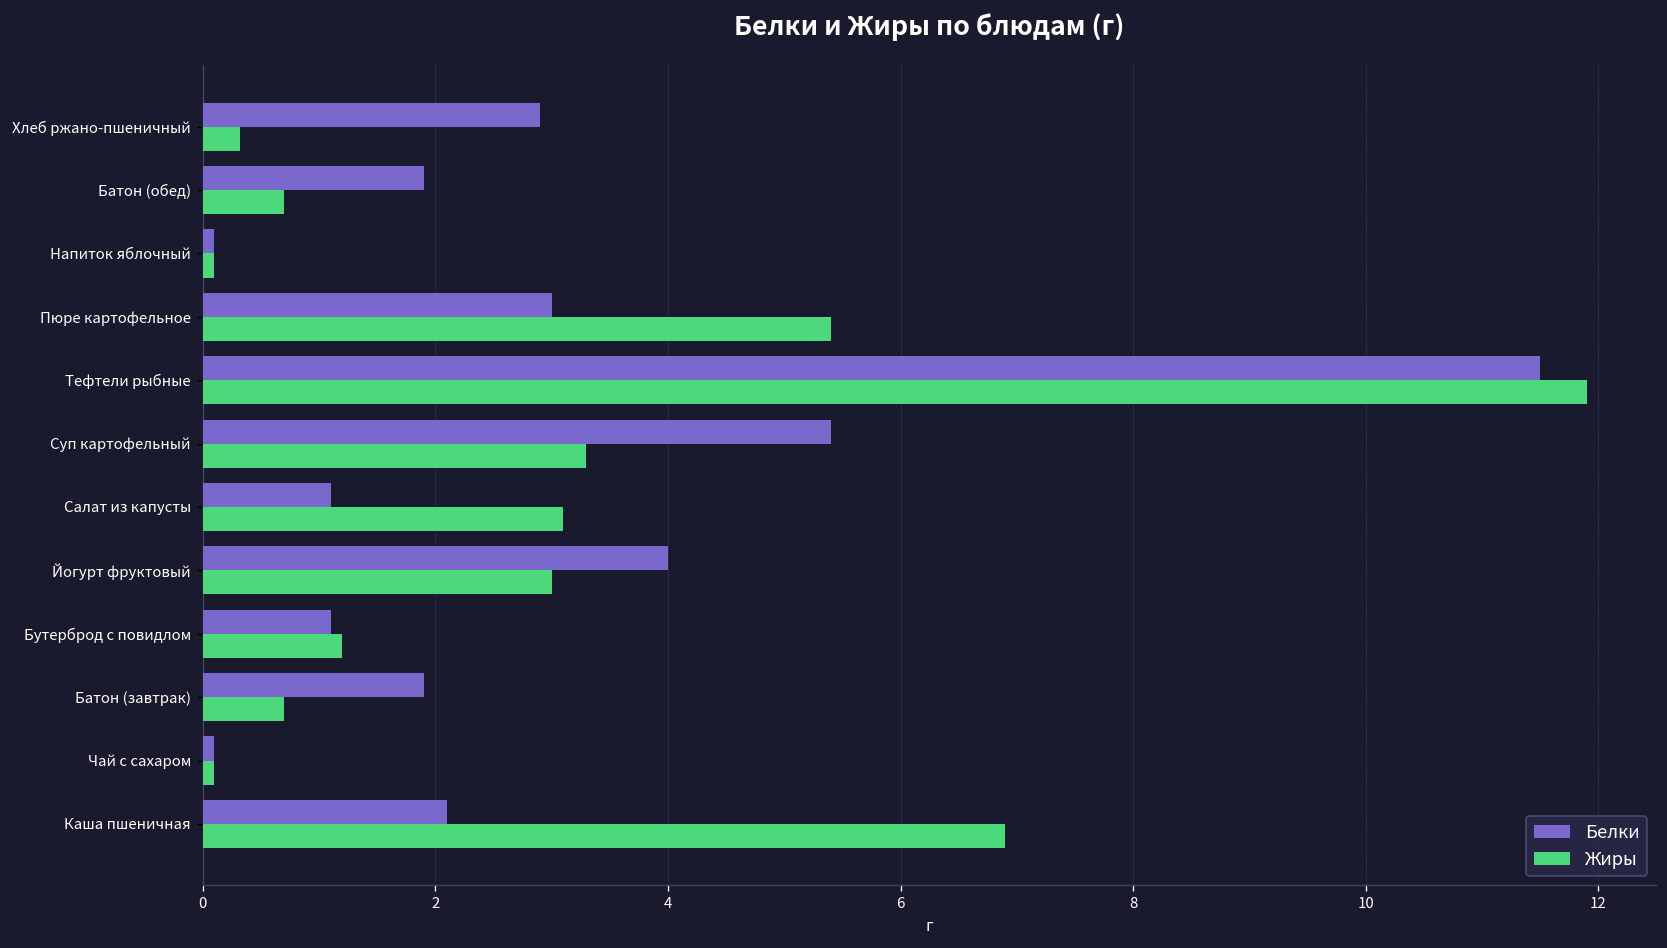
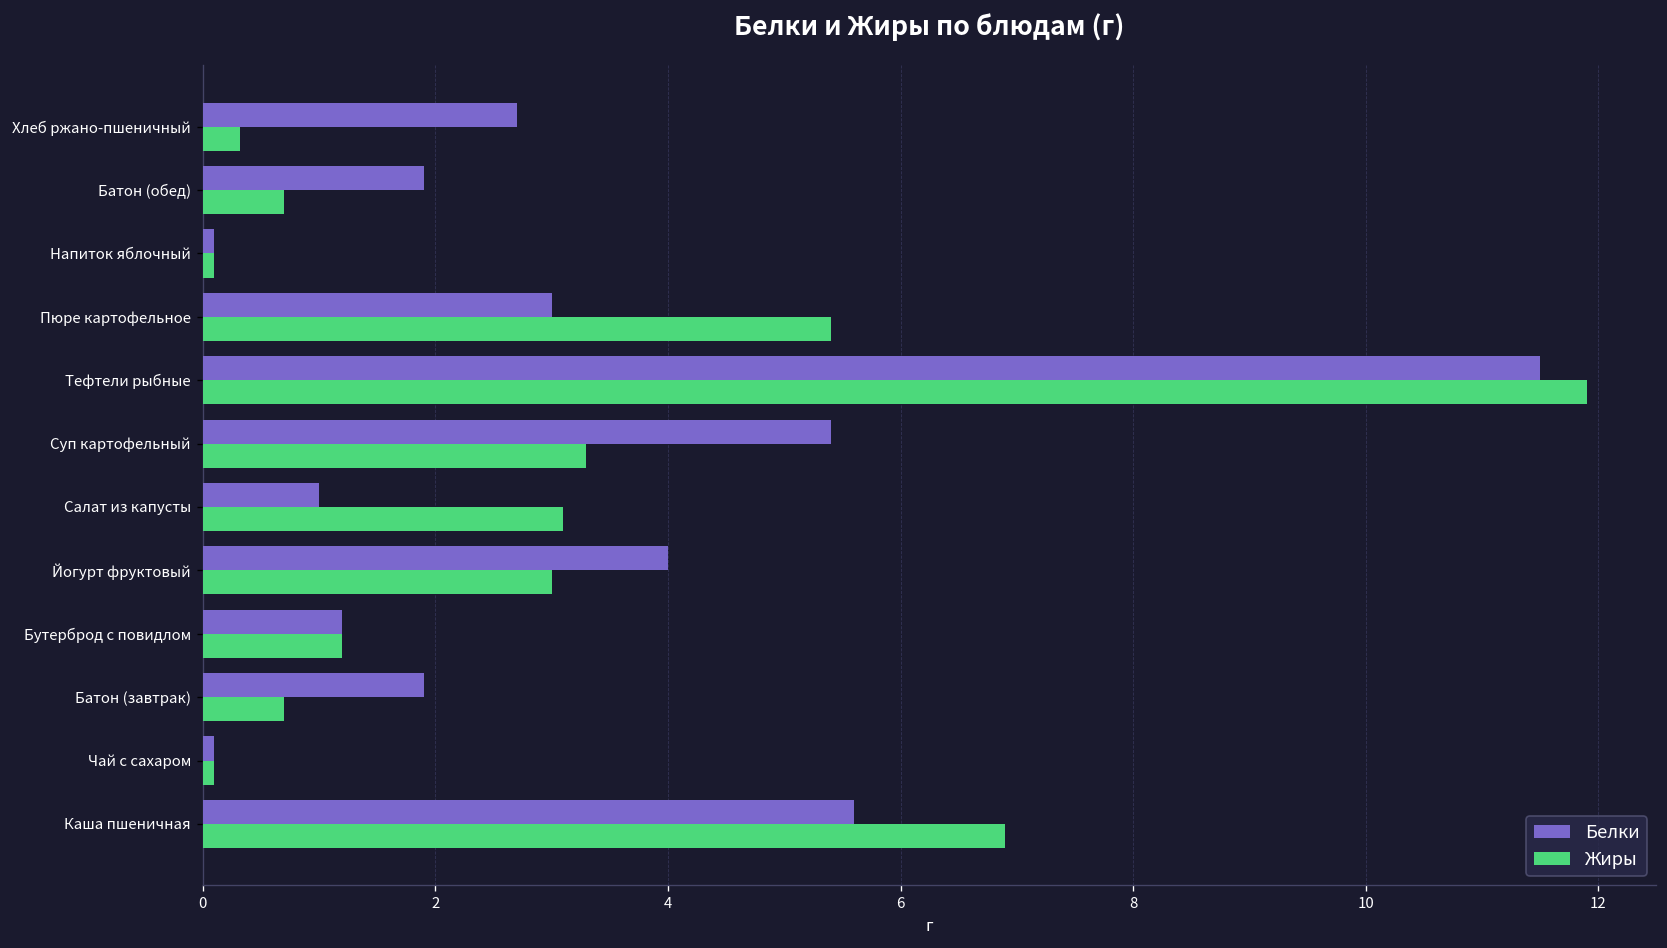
  {
    "Белки": {
-     "Хлеб ржано-пшеничный": 2.9,
+     "Хлеб ржано-пшеничный": 2.7,
      "Батон (обед)": 1.9,
      "Напиток яблочный": 0.1,
      "Пюре картофельное": 3.0,
      "Тефтели рыбные": 11.5,
      "Суп картофельный": 5.4,
-     "Салат из капусты": 1.1,
+     "Салат из капусты": 1.0,
      "Йогурт фруктовый": 4.0,
-     "Бутерброд с повидлом": 1.1,
+     "Бутерброд с повидлом": 1.2,
      "Батон (завтрак)": 1.9,
      "Чай с сахаром": 0.1,
-     "Каша пшеничная": 2.1
+     "Каша пшеничная": 5.6
    },
    "Жиры": {
      "Хлеб ржано-пшеничный": 0.3,
      "Батон (обед)": 0.7,
      "Напиток яблочный": 0.1,
      "Пюре картофельное": 5.4,
      "Тефтели рыбные": 11.9,
      "Суп картофельный": 3.3,
      "Салат из капусты": 3.1,
      "Йогурт фруктовый": 3.0,
      "Бутерброд с повидлом": 1.2,
      "Батон (завтрак)": 0.7,
      "Чай с сахаром": 0.1,
      "Каша пшеничная": 6.9
    }
  }
